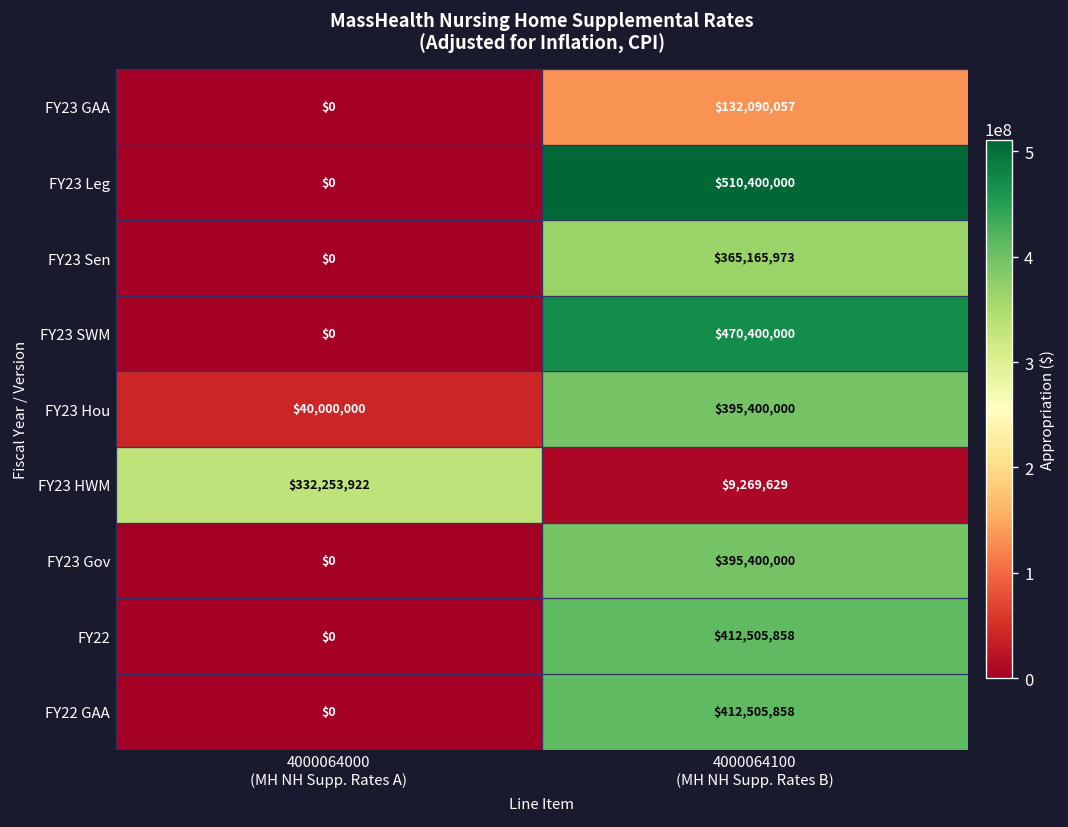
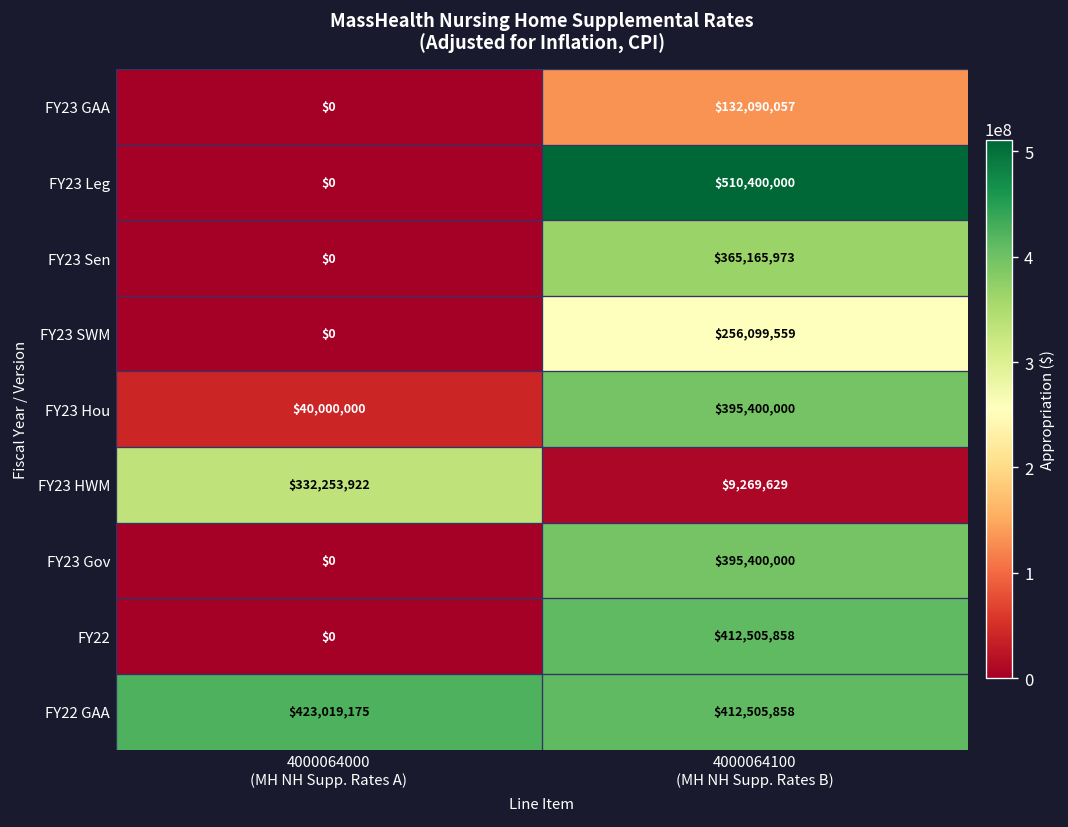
  {
    "FY23 GAA": {
      "4000064000 (MH NH Supp. Rates A)": "$0",
      "4000064100 (MH NH Supp. Rates B)": "$132,090,057"
    },
    "FY23 Leg": {
      "4000064000 (MH NH Supp. Rates A)": "$0",
      "4000064100 (MH NH Supp. Rates B)": "$510,400,000"
    },
    "FY23 Sen": {
      "4000064000 (MH NH Supp. Rates A)": "$0",
      "4000064100 (MH NH Supp. Rates B)": "$365,165,973"
    },
    "FY23 SWM": {
      "4000064000 (MH NH Supp. Rates A)": "$0",
-     "4000064100 (MH NH Supp. Rates B)": "$470,400,000"
+     "4000064100 (MH NH Supp. Rates B)": "$256,099,559"
    },
    "FY23 Hou": {
      "4000064000 (MH NH Supp. Rates A)": "$40,000,000",
      "4000064100 (MH NH Supp. Rates B)": "$395,400,000"
    },
    "FY23 HWM": {
      "4000064000 (MH NH Supp. Rates A)": "$332,253,922",
      "4000064100 (MH NH Supp. Rates B)": "$9,269,629"
    },
    "FY23 Gov": {
      "4000064000 (MH NH Supp. Rates A)": "$0",
      "4000064100 (MH NH Supp. Rates B)": "$395,400,000"
    },
    "FY22": {
      "4000064000 (MH NH Supp. Rates A)": "$0",
      "4000064100 (MH NH Supp. Rates B)": "$412,505,858"
    },
    "FY22 GAA": {
-     "4000064000 (MH NH Supp. Rates A)": "$0",
+     "4000064000 (MH NH Supp. Rates A)": "$423,019,175",
      "4000064100 (MH NH Supp. Rates B)": "$412,505,858"
    }
  }
